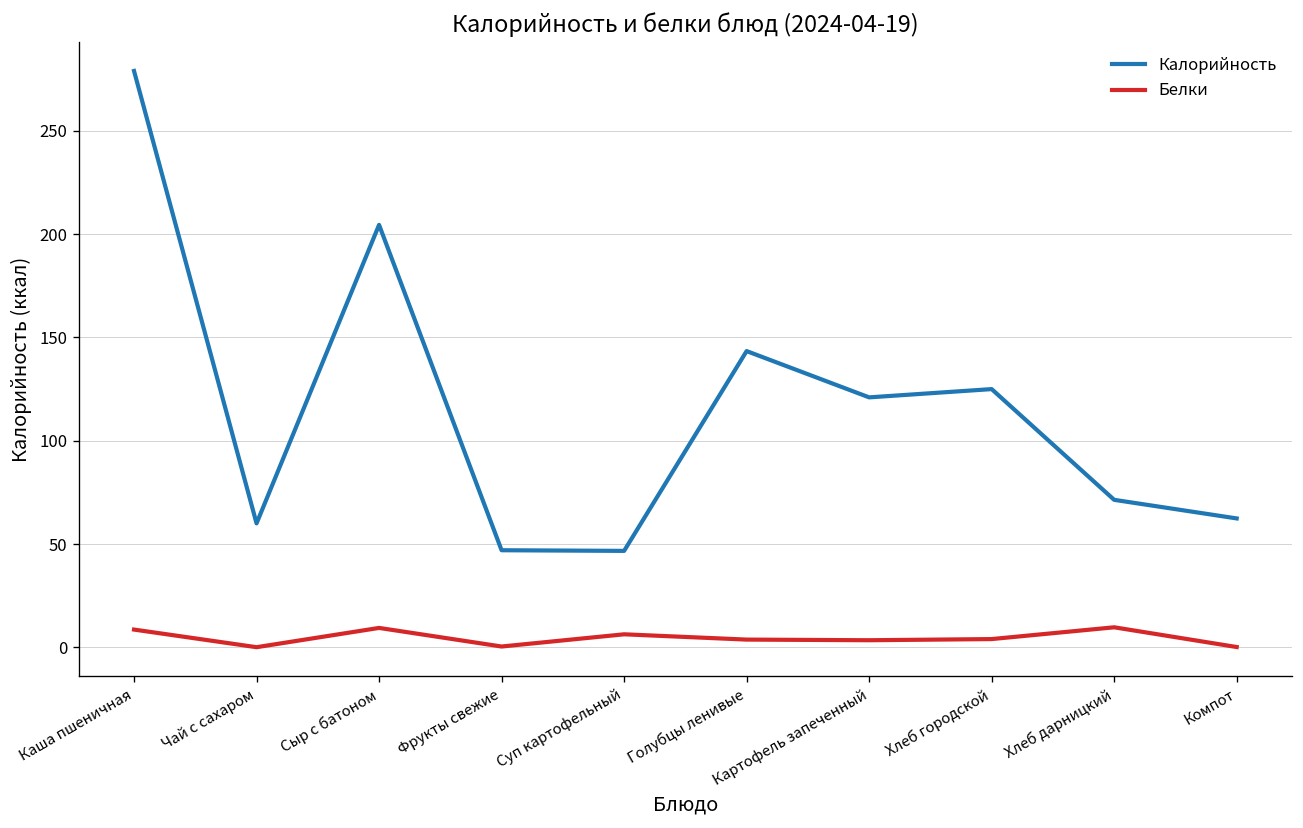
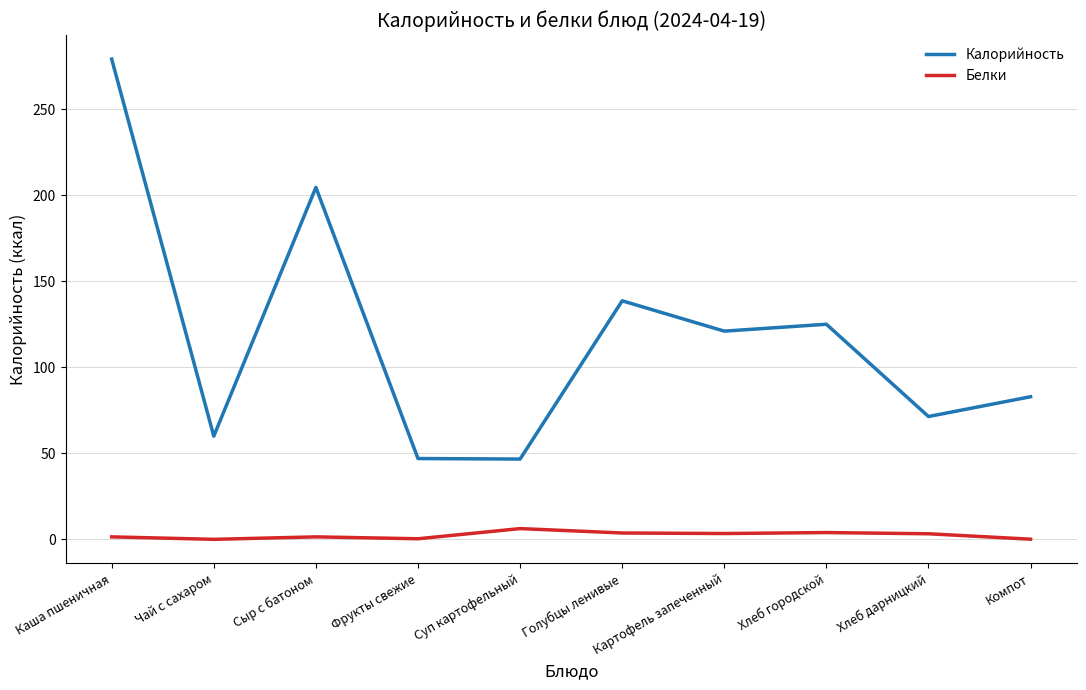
  {
    "Калорийность": {
      "Каша пшеничная": 279,
      "Чай с сахаром": 60,
      "Сыр с батоном": 205,
      "Фрукты свежие": 47,
      "Суп картофельный": 47,
-     "Голубцы ленивые": 143,
+     "Голубцы ленивые": 139,
      "Картофель запеченный": 121,
      "Хлеб городской": 125,
      "Хлеб дарницкий": 71,
-     "Компот": 62
+     "Компот": 83
    },
    "Белки": {
-     "Каша пшеничная": 9,
+     "Каша пшеничная": 2,
      "Чай с сахаром": 0,
-     "Сыр с батоном": 9,
+     "Сыр с батоном": 2,
      "Фрукты свежие": 0,
      "Суп картофельный": 6,
      "Голубцы ленивые": 4,
      "Картофель запеченный": 3,
      "Хлеб городской": 4,
-     "Хлеб дарницкий": 10,
+     "Хлеб дарницкий": 3,
      "Компот": 0
    }
  }
